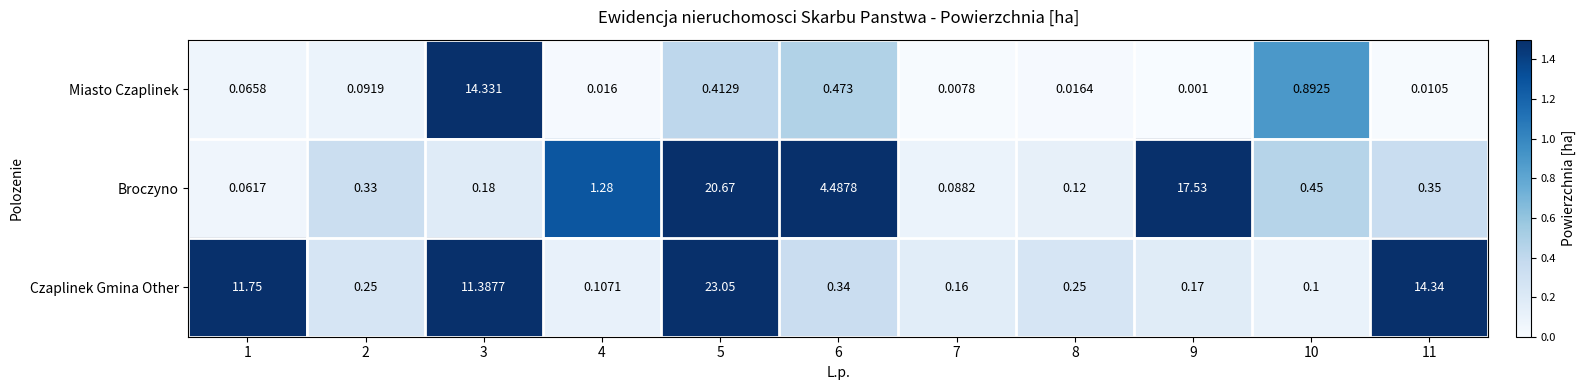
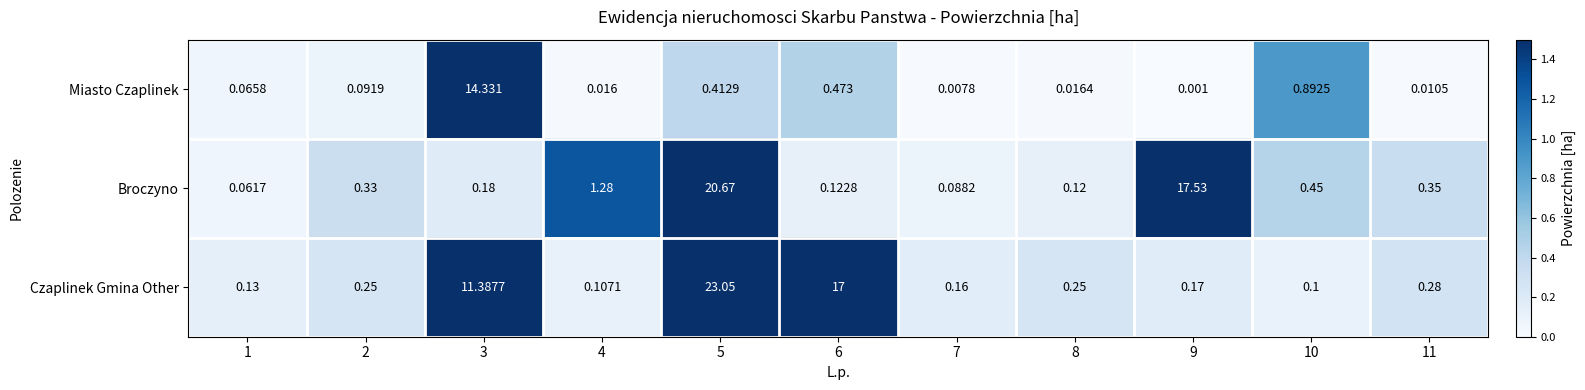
  {
    "Miasto Czaplinek": {
      "1": 0.0658,
      "2": 0.0919,
      "3": 14.331,
      "4": 0.016,
      "5": 0.4129,
      "6": 0.473,
      "7": 0.0078,
      "8": 0.0164,
      "9": 0.001,
      "10": 0.8925,
      "11": 0.0105
    },
    "Broczyno": {
      "1": 0.0617,
      "2": 0.33,
      "3": 0.18,
      "4": 1.28,
      "5": 20.67,
-     "6": 4.4878,
+     "6": 0.1228,
      "7": 0.0882,
      "8": 0.12,
      "9": 17.53,
      "10": 0.45,
      "11": 0.35
    },
    "Czaplinek Gmina Other": {
-     "1": 11.75,
+     "1": 0.13,
      "2": 0.25,
      "3": 11.3877,
      "4": 0.1071,
      "5": 23.05,
-     "6": 0.34,
+     "6": 17,
      "7": 0.16,
      "8": 0.25,
      "9": 0.17,
      "10": 0.1,
-     "11": 14.34
+     "11": 0.28
    }
  }
